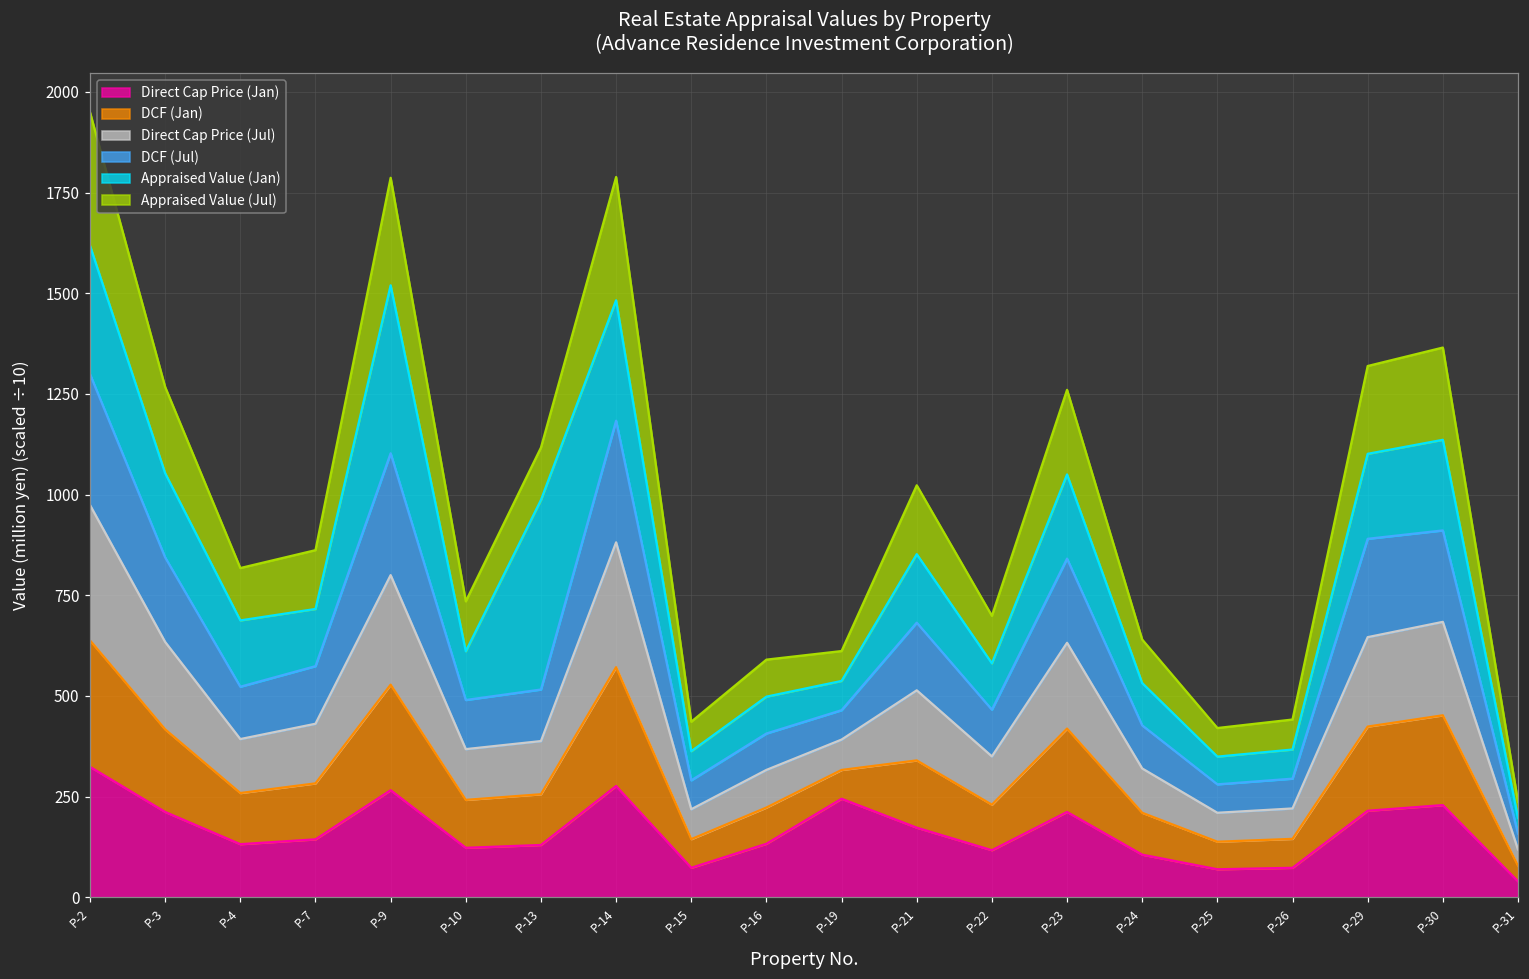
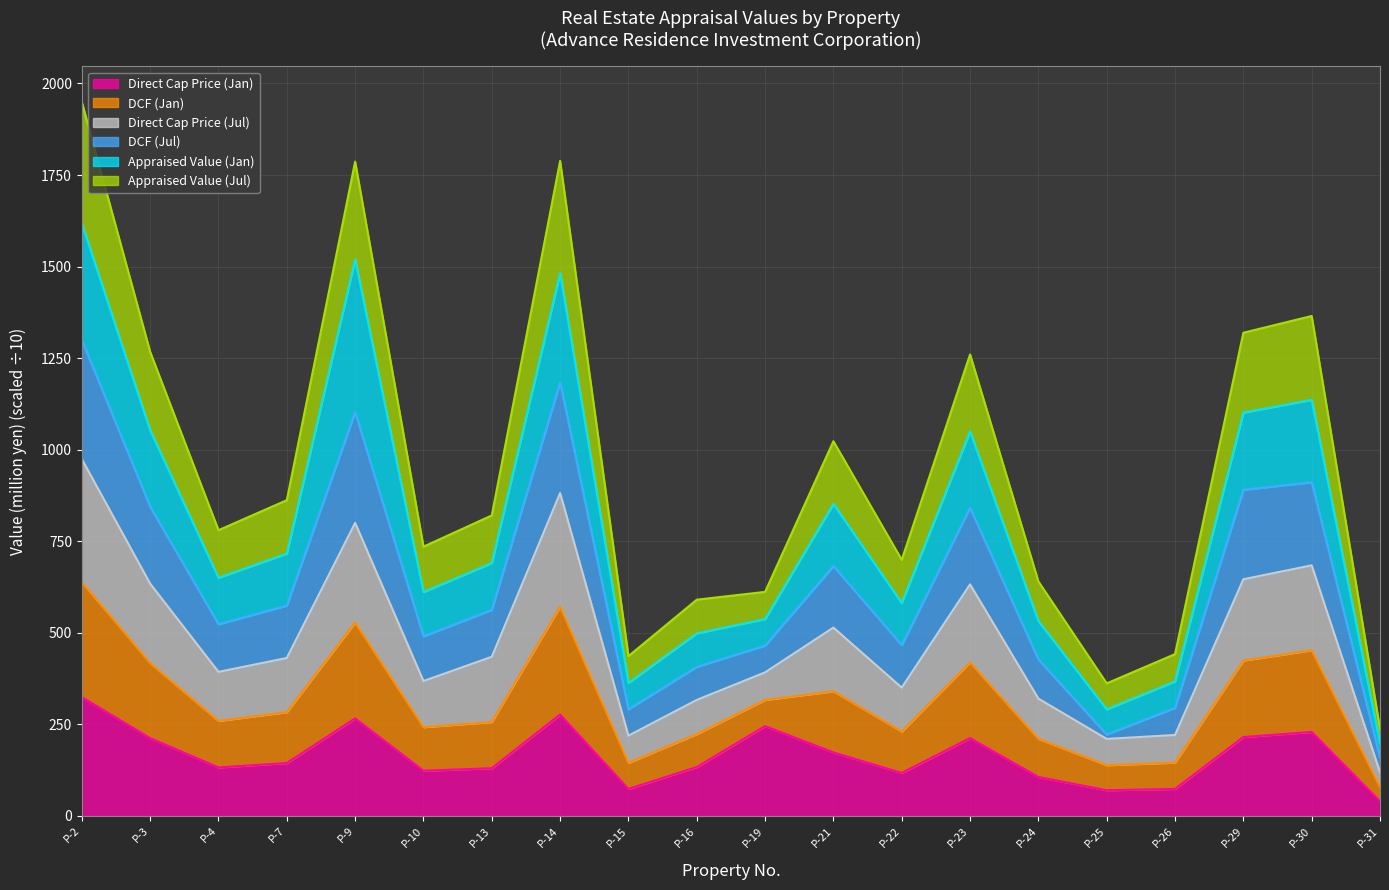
  {
    "Direct Cap Price (Jan)": {
      "P-2": 320,
      "P-3": 210,
      "P-4": 130,
      "P-7": 140,
      "P-9": 270,
      "P-10": 120,
      "P-13": 130,
      "P-14": 280,
      "P-15": 70,
      "P-16": 130,
      "P-19": 240,
      "P-21": 170,
      "P-22": 120,
      "P-23": 210,
      "P-24": 110,
      "P-25": 70,
      "P-26": 70,
      "P-29": 220,
      "P-30": 230,
      "P-31": 40
    },
    "DCF (Jan)": {
      "P-2": 310,
      "P-3": 210,
      "P-4": 130,
      "P-7": 140,
      "P-9": 260,
      "P-10": 120,
      "P-13": 130,
      "P-14": 300,
      "P-15": 70,
      "P-16": 90,
      "P-19": 70,
      "P-21": 170,
      "P-22": 110,
      "P-23": 210,
      "P-24": 100,
      "P-25": 70,
      "P-26": 70,
      "P-29": 210,
      "P-30": 220,
      "P-31": 40
    },
    "Direct Cap Price (Jul)": {
      "P-2": 340,
      "P-3": 220,
      "P-4": 130,
      "P-7": 150,
      "P-9": 270,
      "P-10": 130,
-     "P-13": 130,
+     "P-13": 180,
      "P-14": 310,
      "P-15": 70,
      "P-16": 90,
      "P-19": 80,
      "P-21": 170,
      "P-22": 120,
      "P-23": 210,
      "P-24": 110,
      "P-25": 70,
      "P-26": 80,
      "P-29": 220,
      "P-30": 230,
      "P-31": 40
    },
    "DCF (Jul)": {
      "P-2": 330,
      "P-3": 210,
      "P-4": 130,
      "P-7": 140,
      "P-9": 300,
      "P-10": 120,
      "P-13": 130,
      "P-14": 300,
      "P-15": 70,
      "P-16": 90,
      "P-19": 70,
      "P-21": 170,
      "P-22": 120,
      "P-23": 210,
      "P-24": 110,
-     "P-25": 70,
+     "P-25": 10,
      "P-26": 70,
      "P-29": 240,
      "P-30": 230,
      "P-31": 40
    },
    "Appraised Value (Jan)": {
      "P-2": 320,
      "P-3": 210,
-     "P-4": 160,
+     "P-4": 130,
      "P-7": 140,
      "P-9": 420,
      "P-10": 120,
-     "P-13": 470,
+     "P-13": 130,
      "P-14": 300,
      "P-15": 70,
      "P-16": 90,
      "P-19": 70,
      "P-21": 170,
      "P-22": 120,
      "P-23": 210,
      "P-24": 110,
      "P-25": 70,
      "P-26": 70,
      "P-29": 210,
      "P-30": 230,
      "P-31": 40
    },
    "Appraised Value (Jul)": {
      "P-2": 330,
      "P-3": 210,
      "P-4": 130,
      "P-7": 150,
      "P-9": 270,
      "P-10": 120,
      "P-13": 130,
      "P-14": 310,
      "P-15": 70,
      "P-16": 90,
      "P-19": 70,
      "P-21": 170,
      "P-22": 120,
      "P-23": 210,
      "P-24": 110,
      "P-25": 70,
      "P-26": 70,
      "P-29": 220,
      "P-30": 230,
      "P-31": 40
    }
  }
